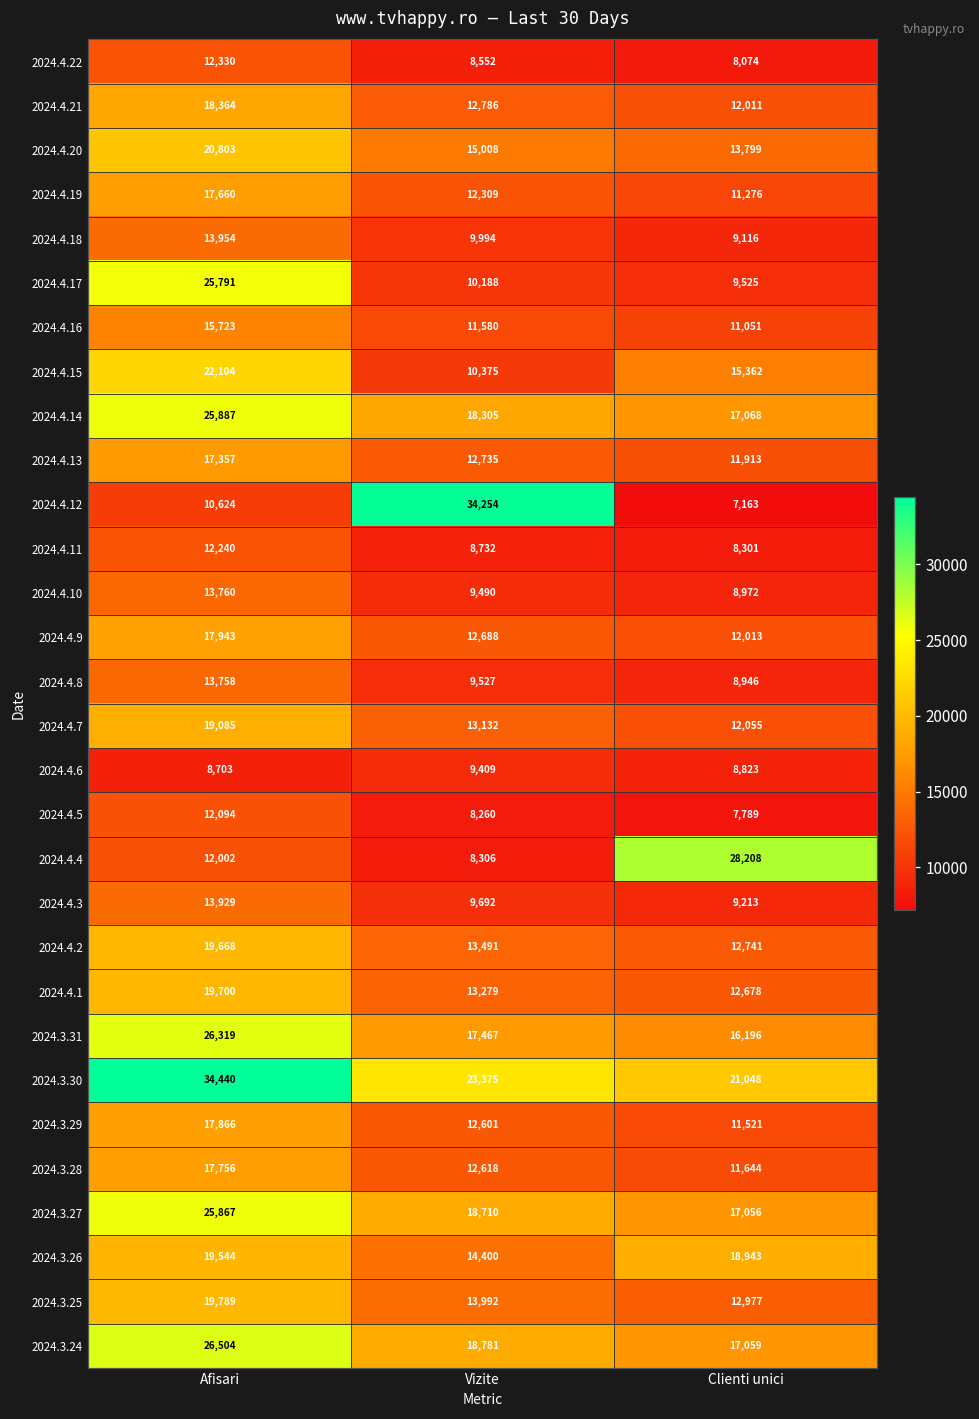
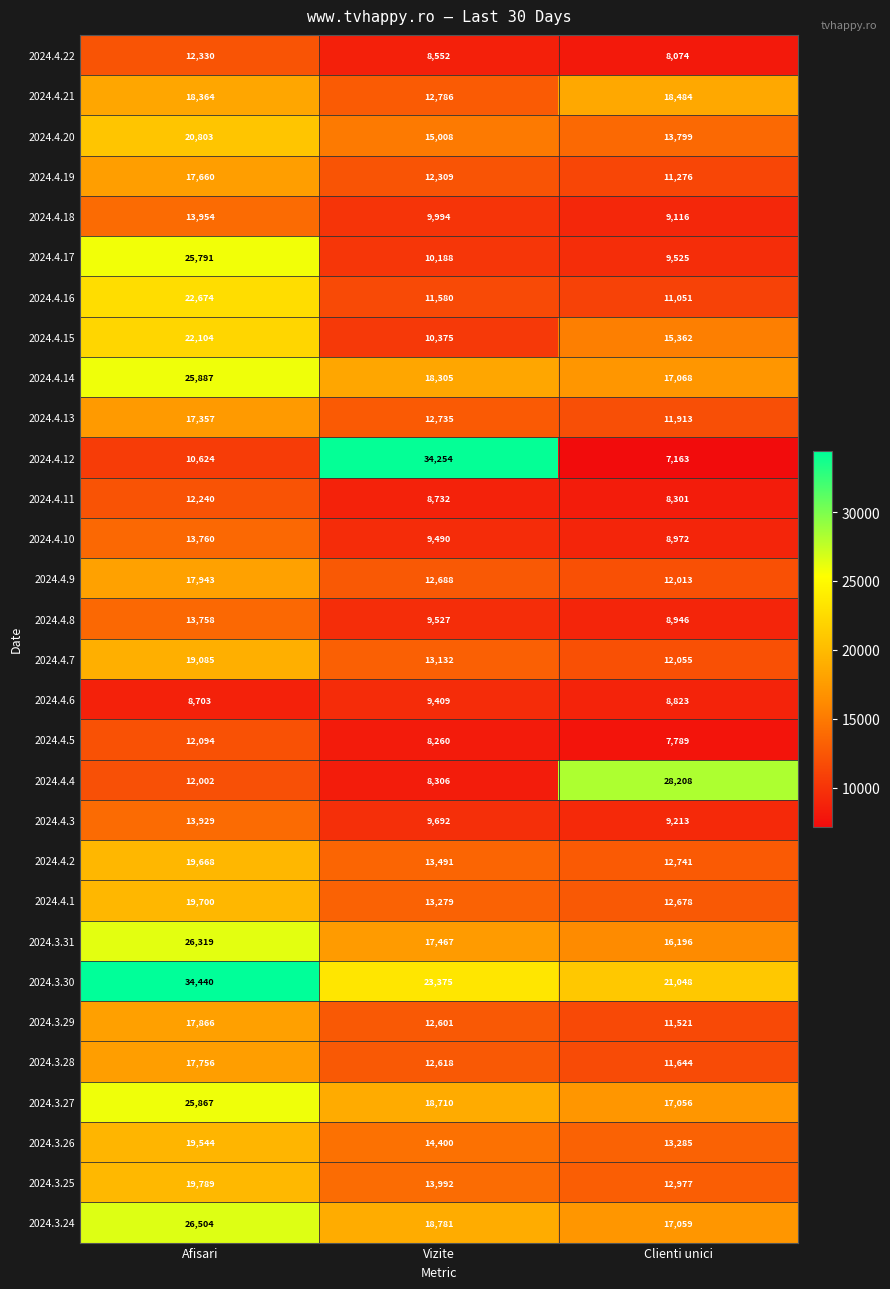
  {
    "2024.4.22": {
      "Afisari": "12,330",
      "Vizite": "8,552",
      "Clienti unici": "8,074"
    },
    "2024.4.21": {
      "Afisari": "18,364",
      "Vizite": "12,786",
-     "Clienti unici": "12,011"
+     "Clienti unici": "18,484"
    },
    "2024.4.20": {
      "Afisari": "20,803",
      "Vizite": "15,008",
      "Clienti unici": "13,799"
    },
    "2024.4.19": {
      "Afisari": "17,660",
      "Vizite": "12,309",
      "Clienti unici": "11,276"
    },
    "2024.4.18": {
      "Afisari": "13,954",
      "Vizite": "9,994",
      "Clienti unici": "9,116"
    },
    "2024.4.17": {
      "Afisari": "25,791",
      "Vizite": "10,188",
      "Clienti unici": "9,525"
    },
    "2024.4.16": {
-     "Afisari": "15,723",
+     "Afisari": "22,674",
      "Vizite": "11,580",
      "Clienti unici": "11,051"
    },
    "2024.4.15": {
      "Afisari": "22,104",
      "Vizite": "10,375",
      "Clienti unici": "15,362"
    },
    "2024.4.14": {
      "Afisari": "25,887",
      "Vizite": "18,305",
      "Clienti unici": "17,068"
    },
    "2024.4.13": {
      "Afisari": "17,357",
      "Vizite": "12,735",
      "Clienti unici": "11,913"
    },
    "2024.4.12": {
      "Afisari": "10,624",
      "Vizite": "34,254",
      "Clienti unici": "7,163"
    },
    "2024.4.11": {
      "Afisari": "12,240",
      "Vizite": "8,732",
      "Clienti unici": "8,301"
    },
    "2024.4.10": {
      "Afisari": "13,760",
      "Vizite": "9,490",
      "Clienti unici": "8,972"
    },
    "2024.4.9": {
      "Afisari": "17,943",
      "Vizite": "12,688",
      "Clienti unici": "12,013"
    },
    "2024.4.8": {
      "Afisari": "13,758",
      "Vizite": "9,527",
      "Clienti unici": "8,946"
    },
    "2024.4.7": {
      "Afisari": "19,085",
      "Vizite": "13,132",
      "Clienti unici": "12,055"
    },
    "2024.4.6": {
      "Afisari": "8,703",
      "Vizite": "9,409",
      "Clienti unici": "8,823"
    },
    "2024.4.5": {
      "Afisari": "12,094",
      "Vizite": "8,260",
      "Clienti unici": "7,789"
    },
    "2024.4.4": {
      "Afisari": "12,002",
      "Vizite": "8,306",
      "Clienti unici": "28,208"
    },
    "2024.4.3": {
      "Afisari": "13,929",
      "Vizite": "9,692",
      "Clienti unici": "9,213"
    },
    "2024.4.2": {
      "Afisari": "19,668",
      "Vizite": "13,491",
      "Clienti unici": "12,741"
    },
    "2024.4.1": {
      "Afisari": "19,700",
      "Vizite": "13,279",
      "Clienti unici": "12,678"
    },
    "2024.3.31": {
      "Afisari": "26,319",
      "Vizite": "17,467",
      "Clienti unici": "16,196"
    },
    "2024.3.30": {
      "Afisari": "34,440",
      "Vizite": "23,375",
      "Clienti unici": "21,048"
    },
    "2024.3.29": {
      "Afisari": "17,866",
      "Vizite": "12,601",
      "Clienti unici": "11,521"
    },
    "2024.3.28": {
      "Afisari": "17,756",
      "Vizite": "12,618",
      "Clienti unici": "11,644"
    },
    "2024.3.27": {
      "Afisari": "25,867",
      "Vizite": "18,710",
      "Clienti unici": "17,056"
    },
    "2024.3.26": {
      "Afisari": "19,544",
      "Vizite": "14,400",
-     "Clienti unici": "18,943"
+     "Clienti unici": "13,285"
    },
    "2024.3.25": {
      "Afisari": "19,789",
      "Vizite": "13,992",
      "Clienti unici": "12,977"
    },
    "2024.3.24": {
      "Afisari": "26,504",
      "Vizite": "18,781",
      "Clienti unici": "17,059"
    }
  }
